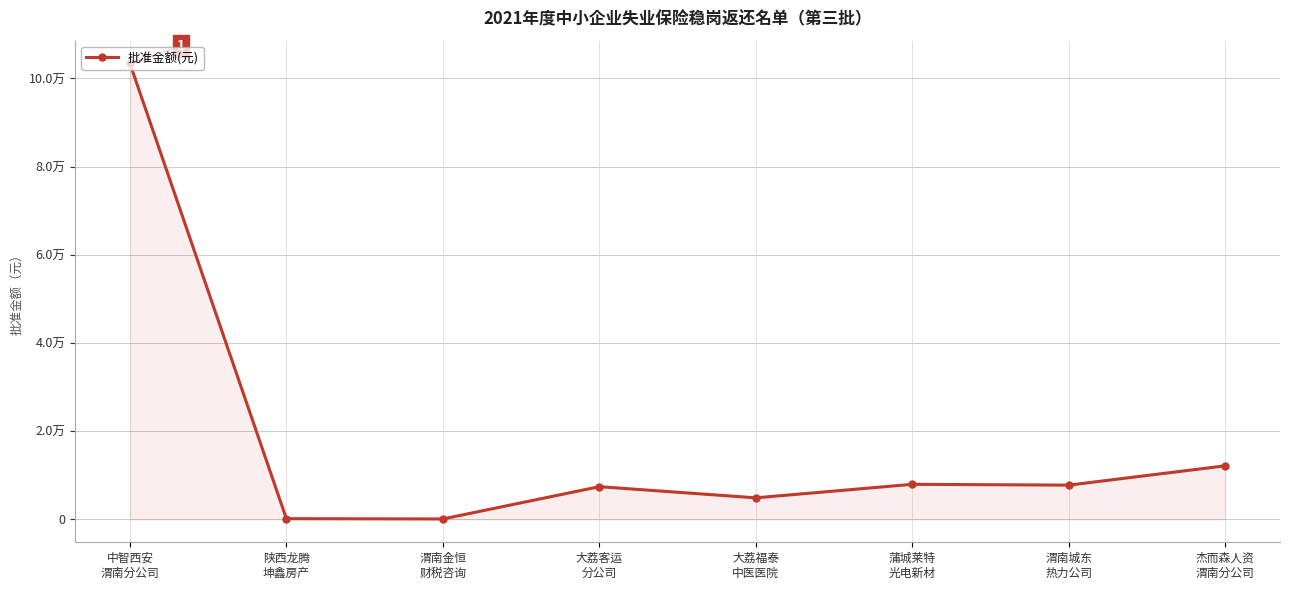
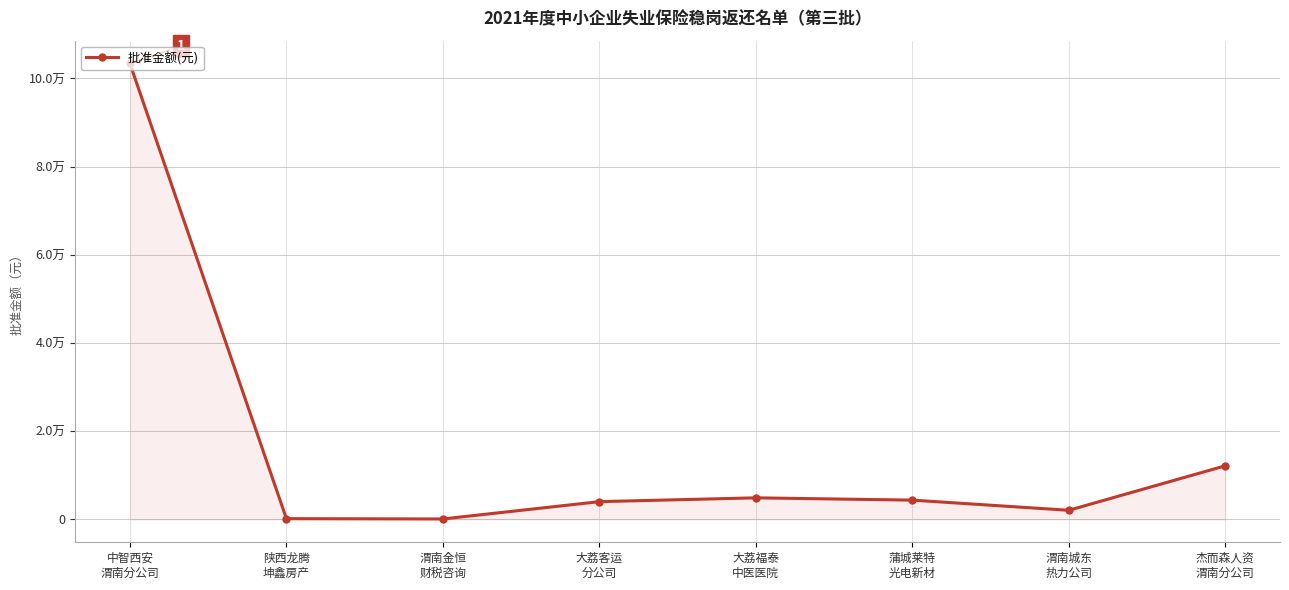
  {
    "陕西龙腾 坤鑫房产": "0.0万",
    "渭南金恒 财税咨询": "0.0万",
-   "大荔客运 分公司": "0.7万",
+   "大荔客运 分公司": "0.4万",
    "大荔福泰 中医医院": "0.5万",
-   "蒲城莱特 光电新材": "0.8万",
-   "渭南城东 热力公司": "0.8万",
+   "蒲城莱特 光电新材": "0.4万",
+   "渭南城东 热力公司": "0.2万",
    "杰而森人资 渭南分公司": "1.2万"
  }
